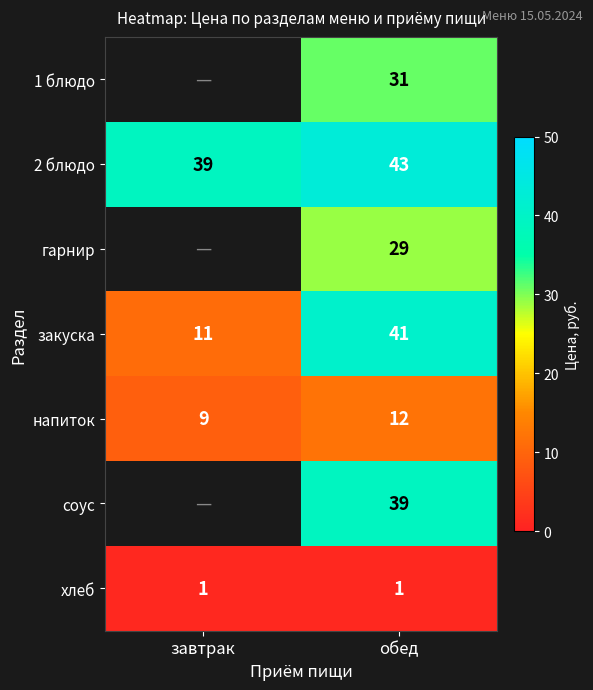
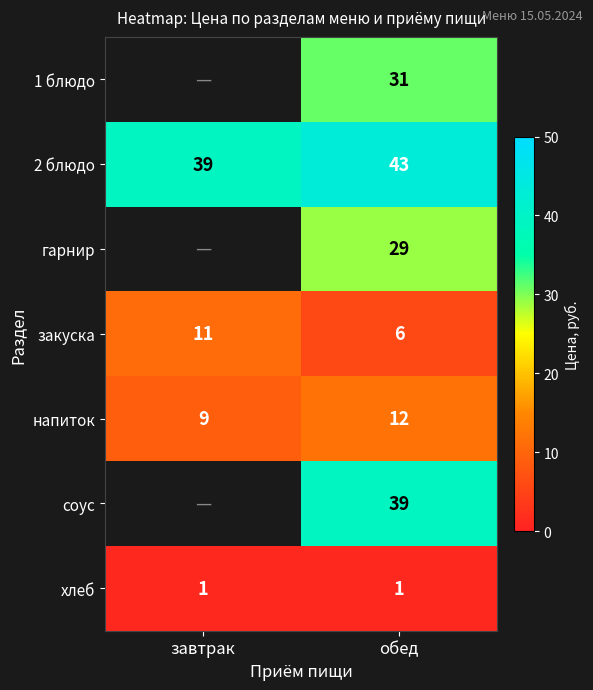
  {
    "1 блюдо": {
      "обед": 31
    },
    "2 блюдо": {
      "завтрак": 39,
      "обед": 43
    },
    "гарнир": {
      "обед": 29
    },
    "закуска": {
      "завтрак": 11,
-     "обед": 41
+     "обед": 6
    },
    "напиток": {
      "завтрак": 9,
      "обед": 12
    },
    "соус": {
      "обед": 39
    },
    "хлеб": {
      "завтрак": 1,
      "обед": 1
    }
  }
